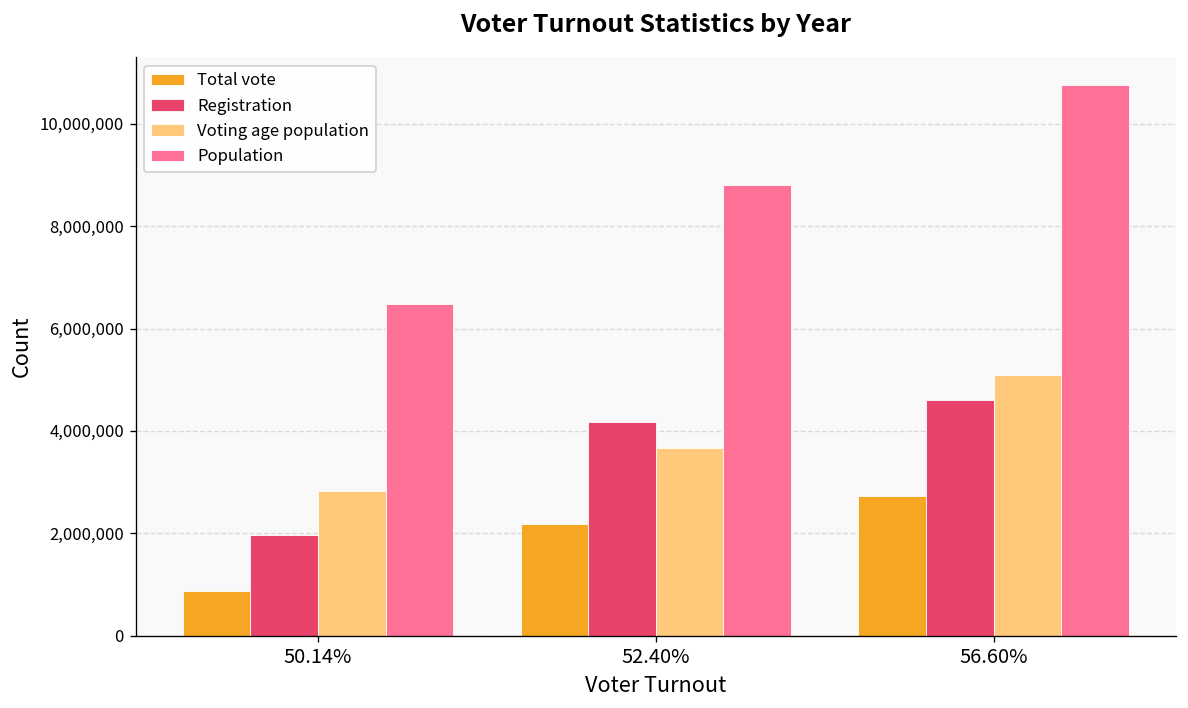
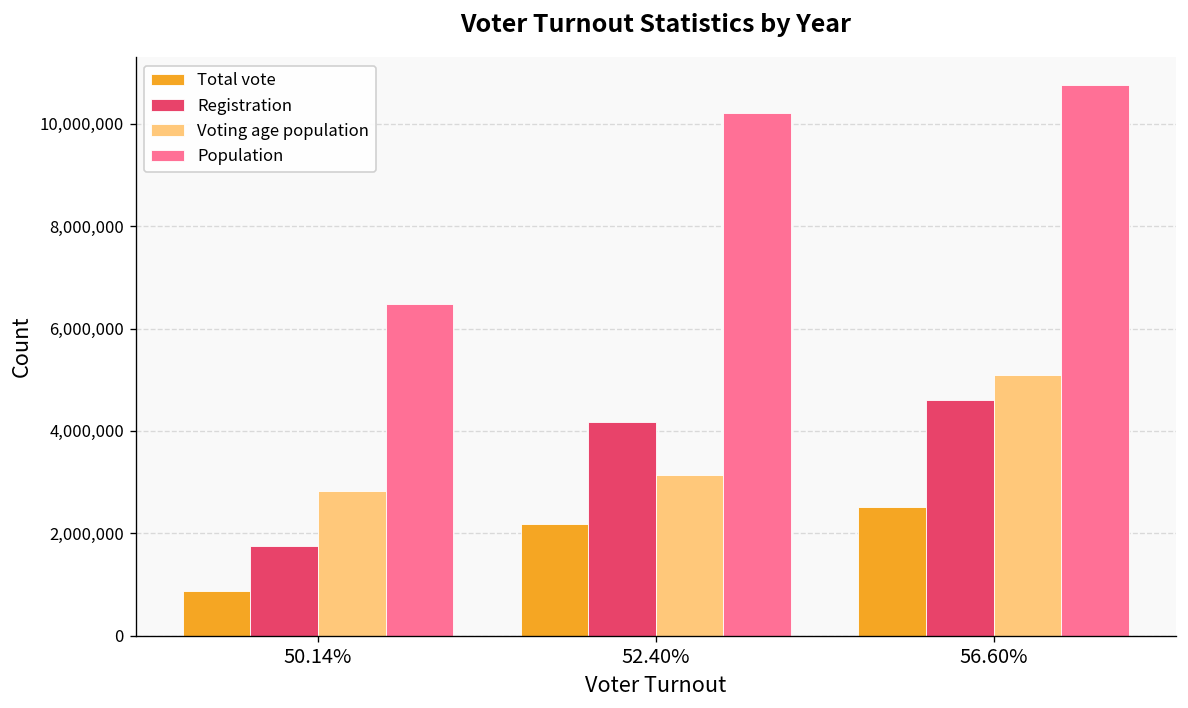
  {
    "Total vote": {
      "50.14%": "900,000",
      "52.40%": "2,200,000",
-     "56.60%": "2,700,000"
+     "56.60%": "2,500,000"
    },
    "Registration": {
-     "50.14%": "2,000,000",
+     "50.14%": "1,800,000",
      "52.40%": "4,200,000",
      "56.60%": "4,600,000"
    },
    "Voting age population": {
      "50.14%": "2,800,000",
-     "52.40%": "3,700,000",
+     "52.40%": "3,100,000",
      "56.60%": "5,100,000"
    },
    "Population": {
      "50.14%": "6,500,000",
-     "52.40%": "8,800,000",
+     "52.40%": "10,200,000",
      "56.60%": "10,800,000"
    }
  }
